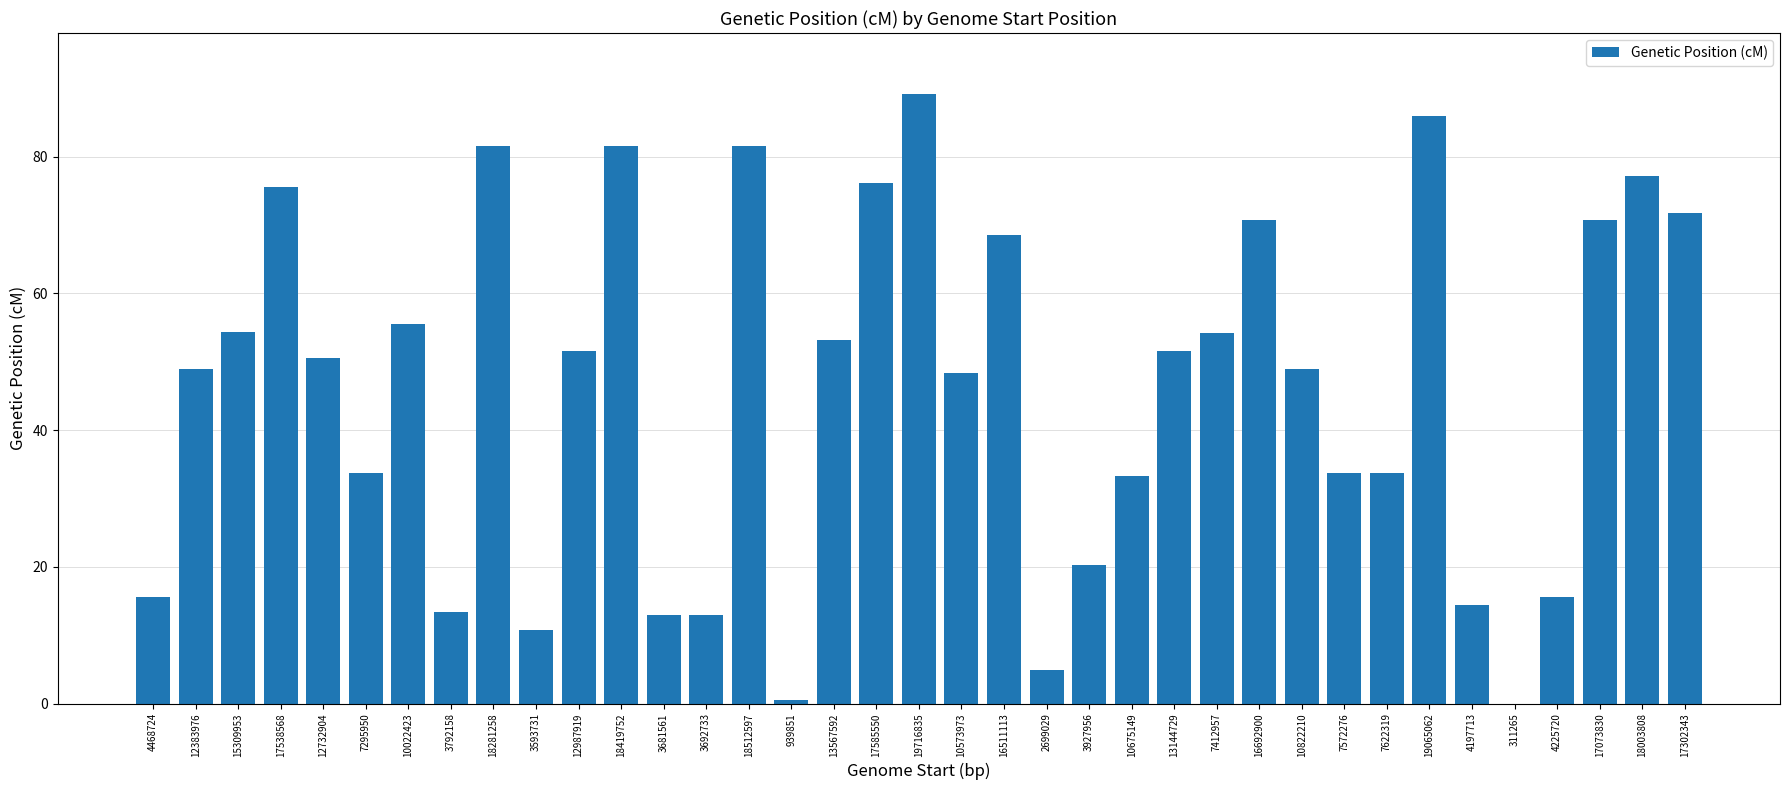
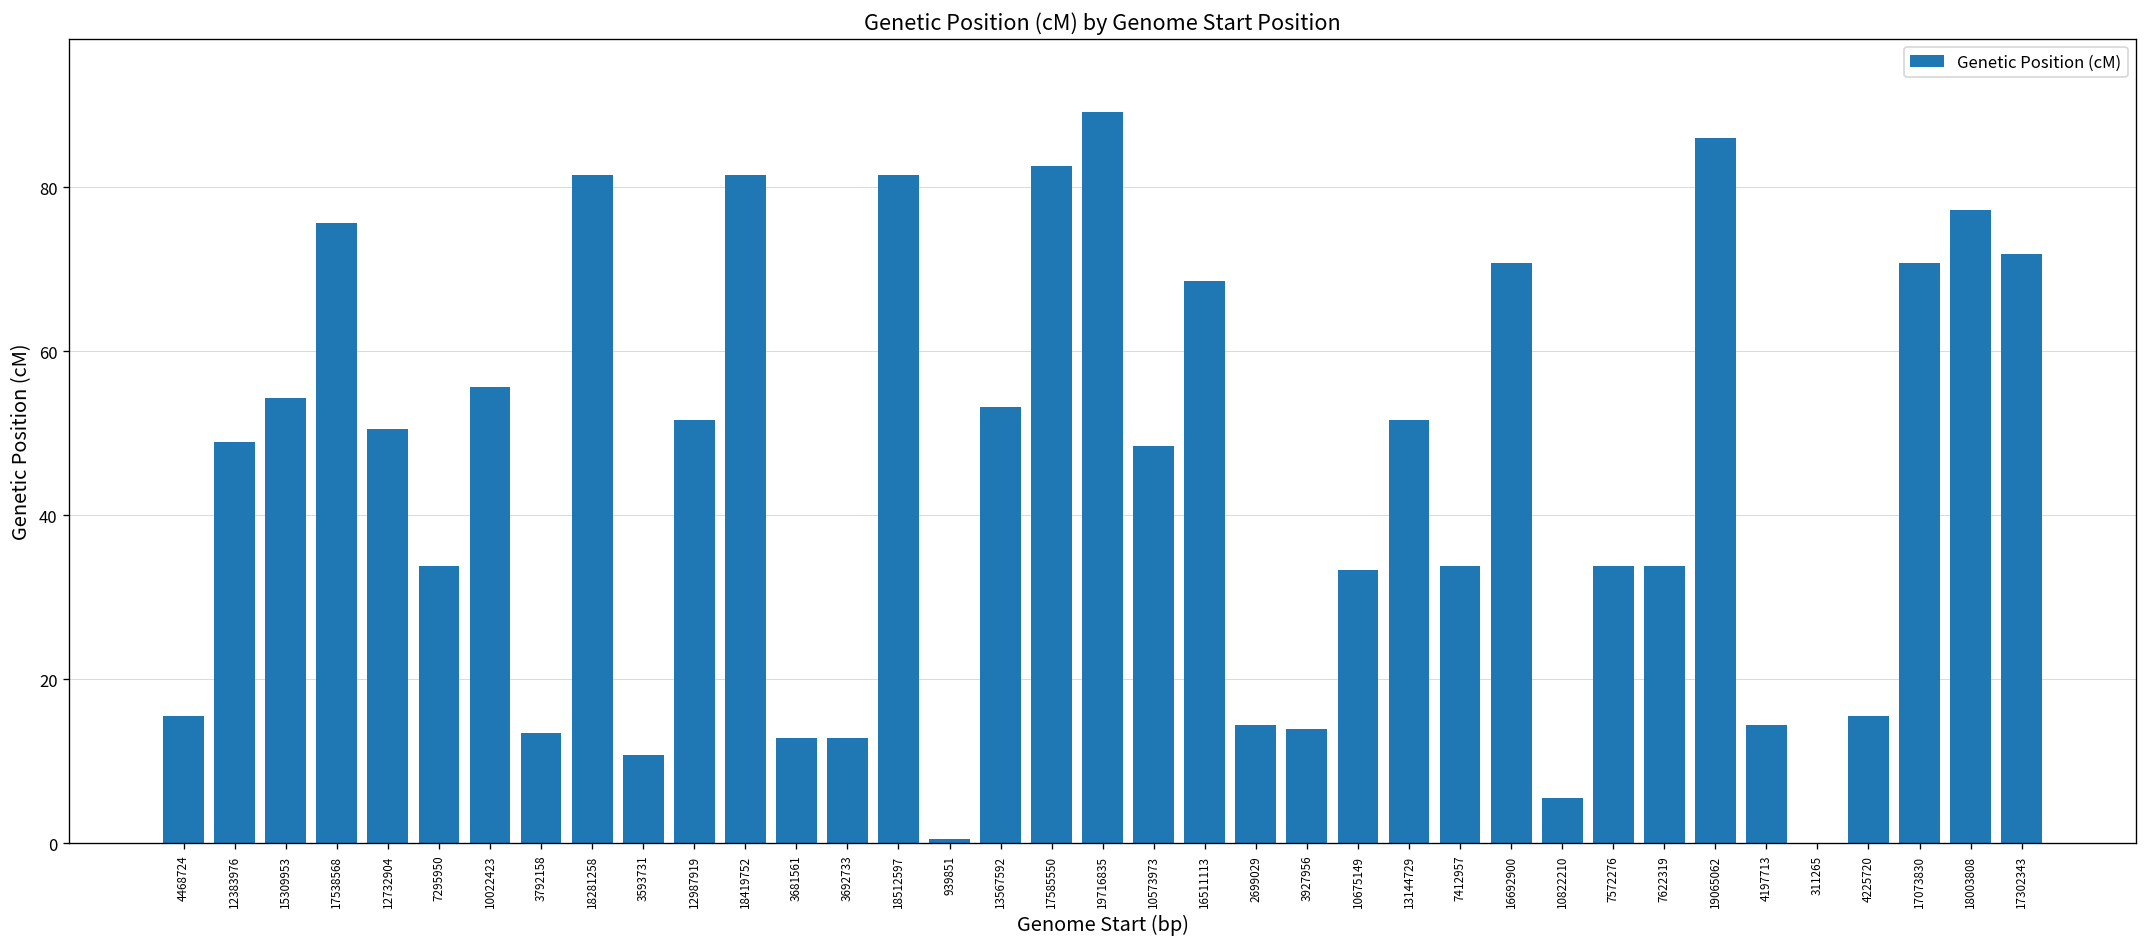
  {
    "4468724": 16,
    "12383976": 49,
    "15309953": 54,
    "17538568": 76,
    "12732904": 51,
    "7295950": 34,
    "10022423": 56,
    "3792158": 13,
    "18281258": 82,
    "3593731": 11,
    "12987919": 52,
    "18419752": 82,
    "3681561": 13,
    "3692733": 13,
    "18512597": 82,
    "939851": 1,
    "13567592": 53,
-   "17585550": 76,
+   "17585550": 83,
    "19716835": 89,
    "10573973": 48,
    "16511113": 69,
-   "2699029": 5,
-   "3927956": 20,
+   "2699029": 14,
+   "3927956": 14,
    "10675149": 33,
    "13144729": 52,
-   "7412957": 54,
+   "7412957": 34,
    "16692900": 71,
-   "10822210": 49,
+   "10822210": 6,
    "7572276": 34,
    "7622319": 34,
    "19065062": 86,
    "4197713": 14,
    "311265": 0,
    "4225720": 16,
    "17073830": 71,
    "18003808": 77,
    "17302343": 72
  }
